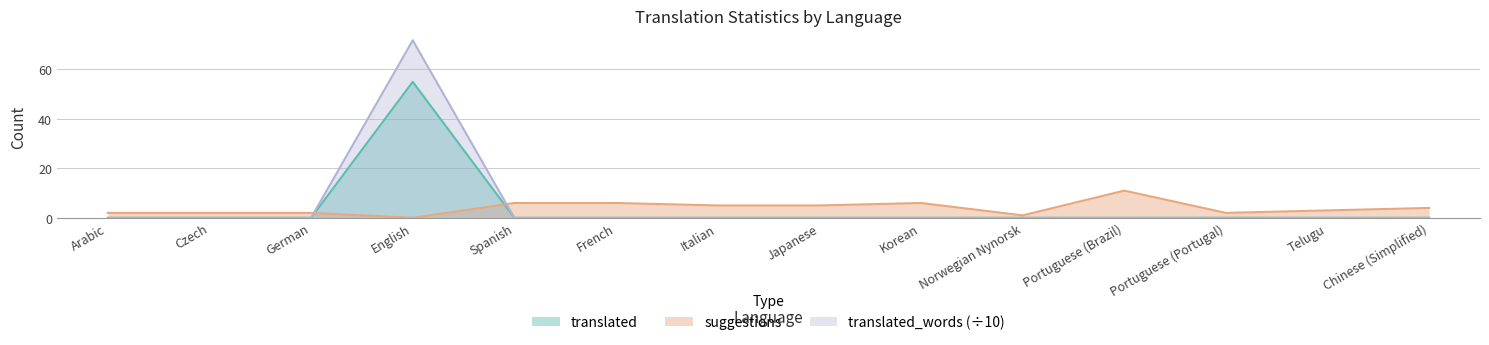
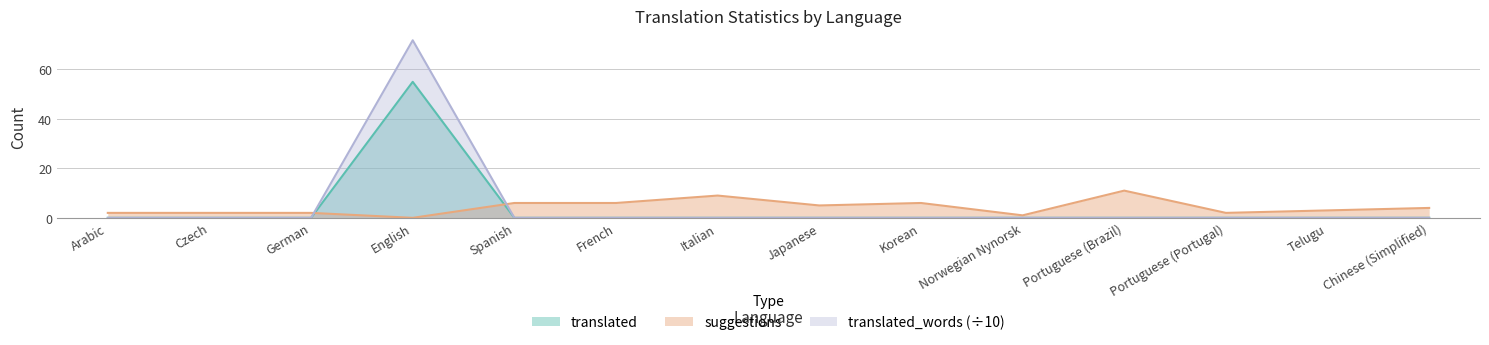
  {
    "translated": {
      "English": 55
    },
    "suggestions": {
      "Arabic": 2,
      "Czech": 2,
      "German": 2,
      "English": 0,
      "Spanish": 6,
      "French": 6,
-     "Italian": 5,
+     "Italian": 9,
      "Japanese": 5,
      "Korean": 6,
      "Portuguese (Brazil)": 11,
      "Portuguese (Portugal)": 2,
      "Telugu": 3,
      "Chinese (Simplified)": 4
    },
    "translated_words (÷10)": {
      "English": 72
    }
  }
